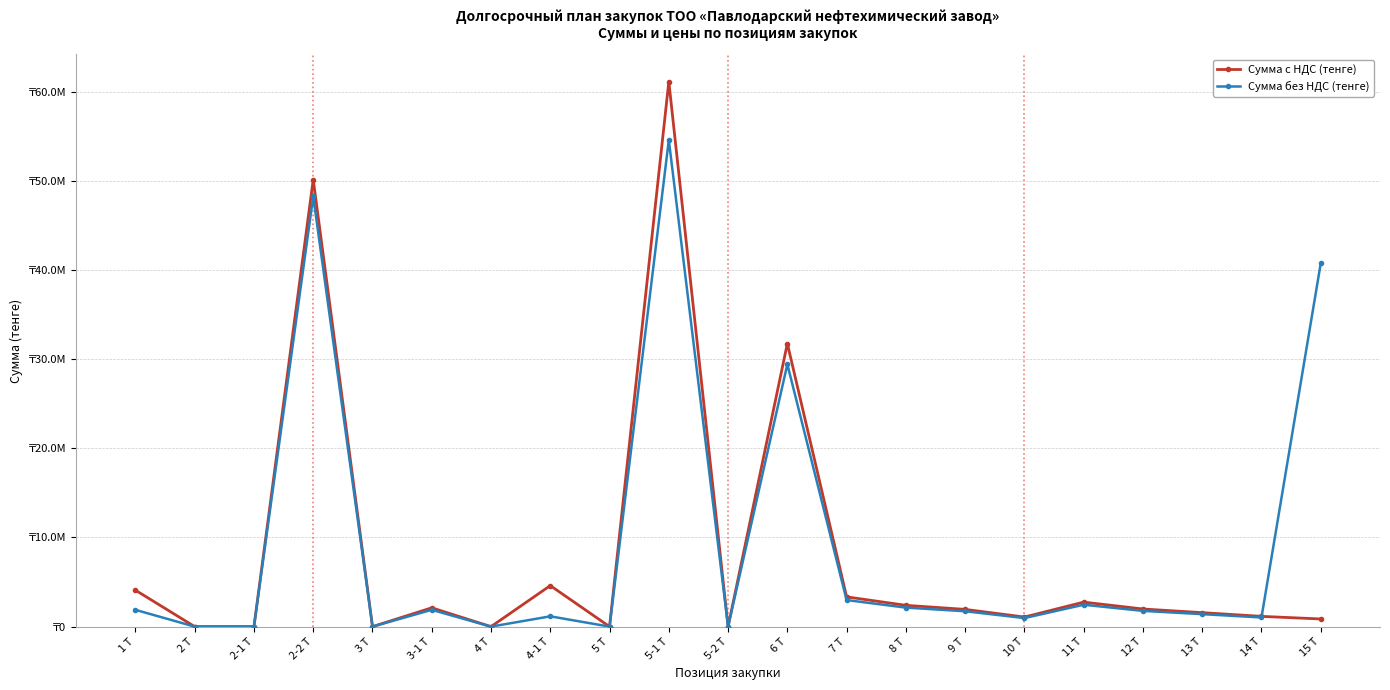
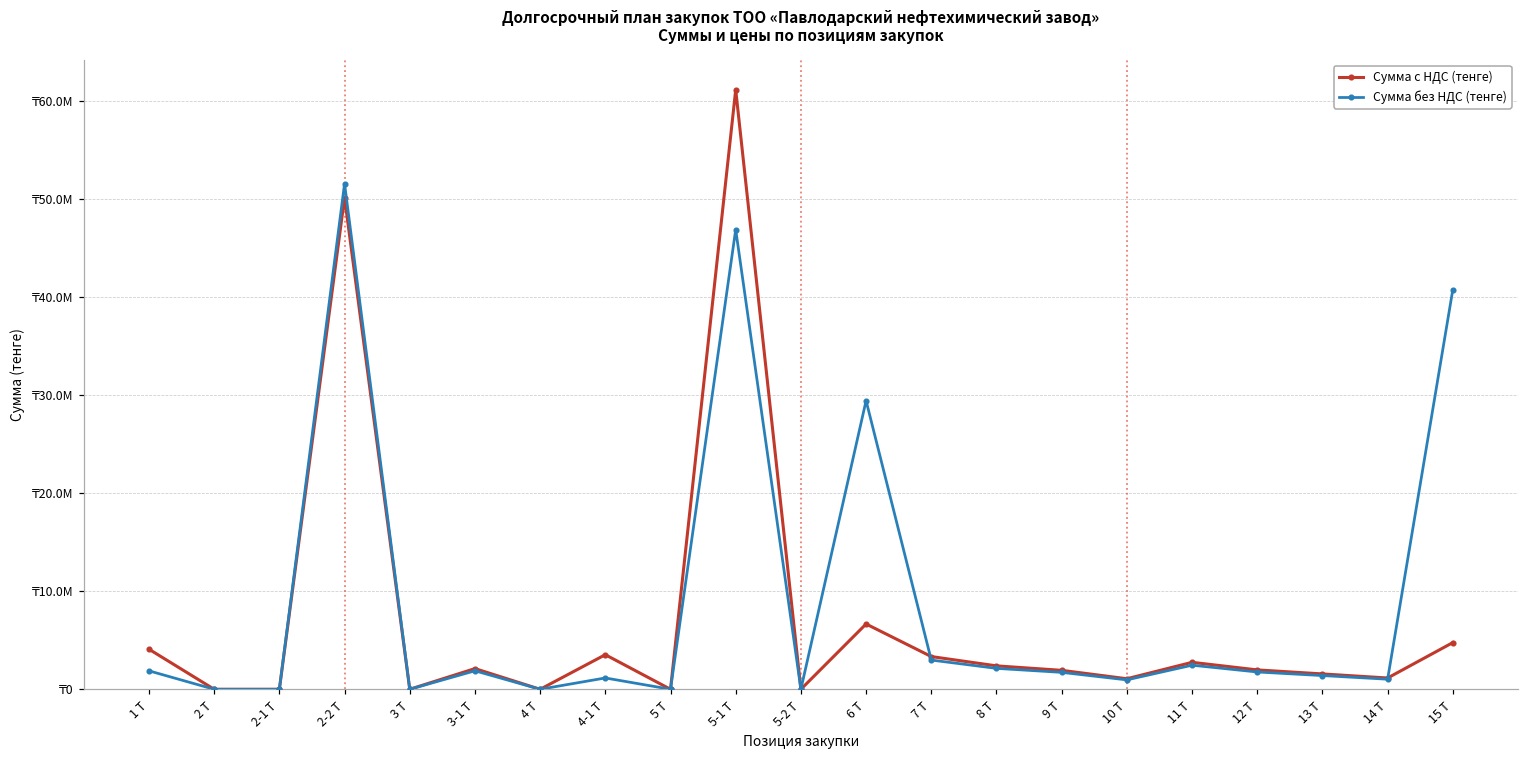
  {
    "Сумма с НДС (тенге)": {
      "1 Т": "₸4000000",
      "2-2 Т": "₸50000000",
-     "4-1 Т": "₸5000000",
+     "4-1 Т": "₸4000000",
      "5-1 Т": "₸61000000",
-     "6 Т": "₸32000000",
+     "6 Т": "₸7000000",
      "7 Т": "₸3000000",
      "11 Т": "₸3000000",
-     "15 Т": "₸1000000"
+     "15 Т": "₸5000000"
    },
    "Сумма без НДС (тенге)": {
      "1 Т": "₸2000000",
-     "2-2 Т": "₸48000000",
+     "2-2 Т": "₸52000000",
      "4-1 Т": "₸1000000",
-     "5-1 Т": "₸55000000",
+     "5-1 Т": "₸47000000",
      "6 Т": "₸29000000",
      "7 Т": "₸3000000",
      "11 Т": "₸2000000",
      "15 Т": "₸41000000"
    }
  }
